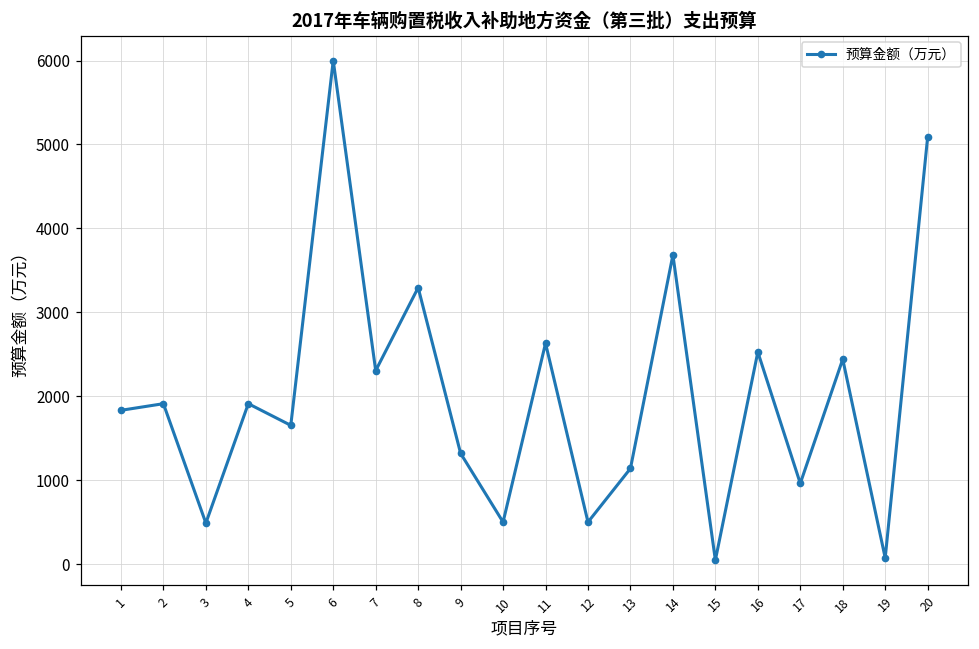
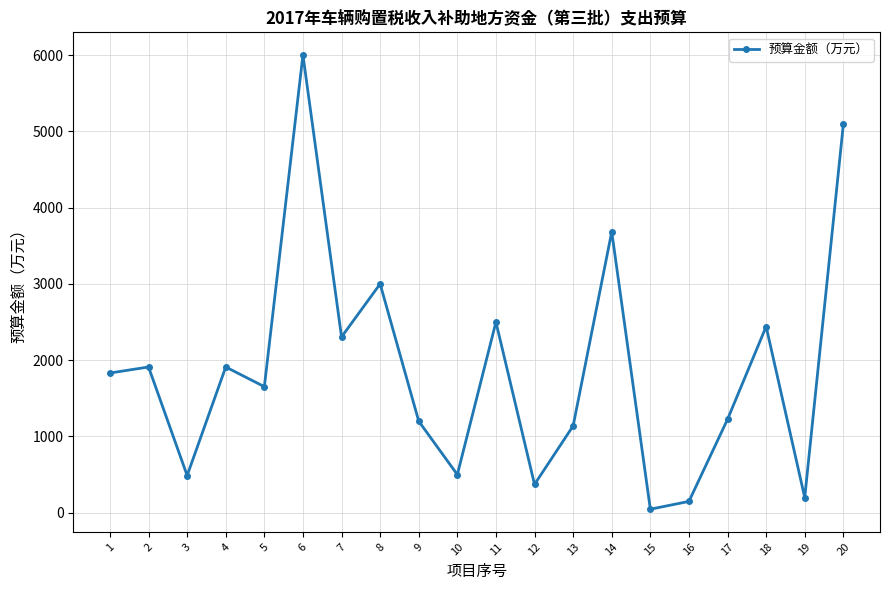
  {
    "1": 1800,
    "2": 1900,
    "3": 500,
    "4": 1900,
    "5": 1700,
    "6": 6000,
    "7": 2300,
-   "8": 3300,
-   "9": 1300,
+   "8": 3000,
+   "9": 1200,
    "10": 500,
-   "11": 2600,
-   "12": 500,
+   "11": 2500,
+   "12": 400,
    "13": 1100,
    "14": 3700,
    "15": 0,
-   "16": 2500,
-   "17": 1000,
+   "16": 100,
+   "17": 1200,
    "18": 2400,
-   "19": 100,
+   "19": 200,
    "20": 5100
  }
